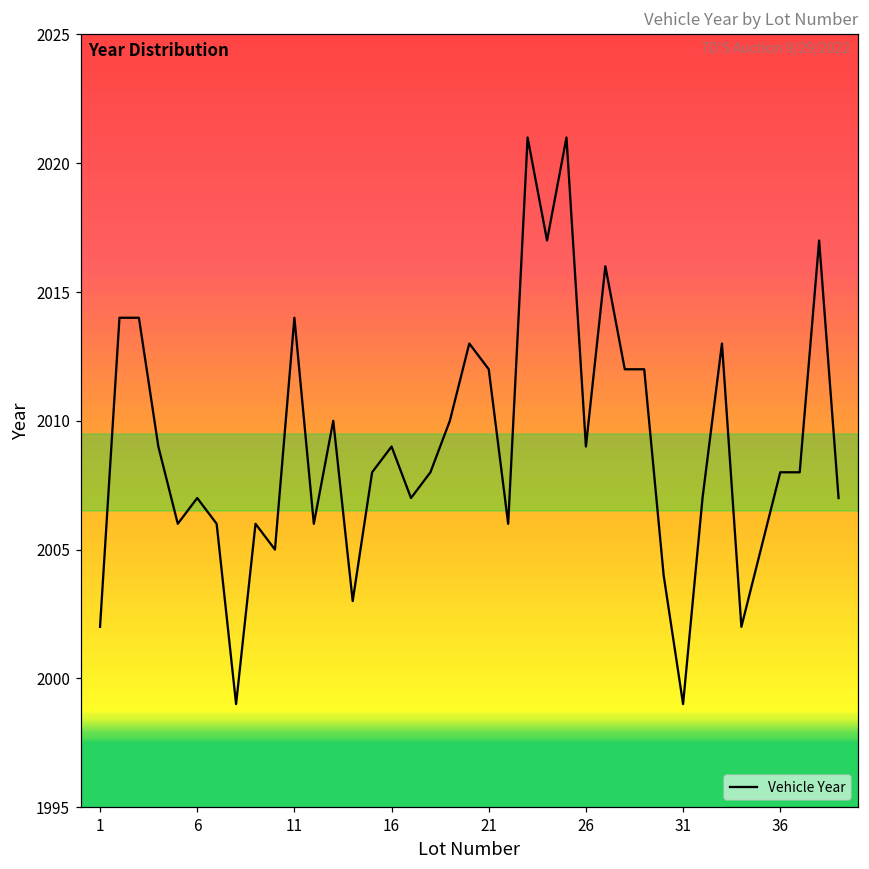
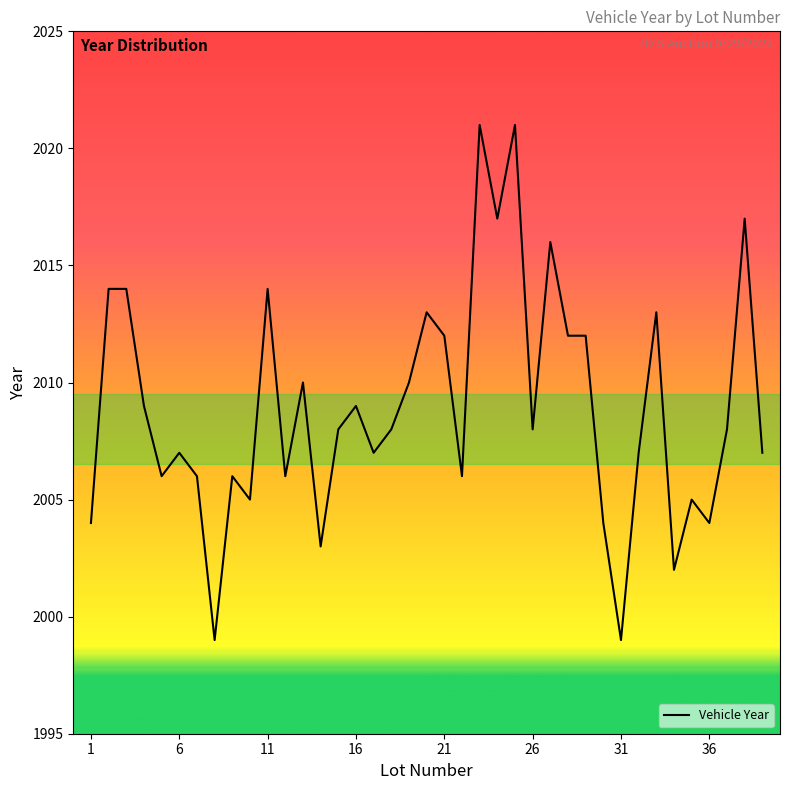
  {
-   "1": 2002,
+   "1": 2004,
    "6": 2007,
    "11": 2014,
    "16": 2009,
    "21": 2012,
-   "26": 2009,
+   "26": 2008,
    "31": 1999,
-   "36": 2008
+   "36": 2004
  }
